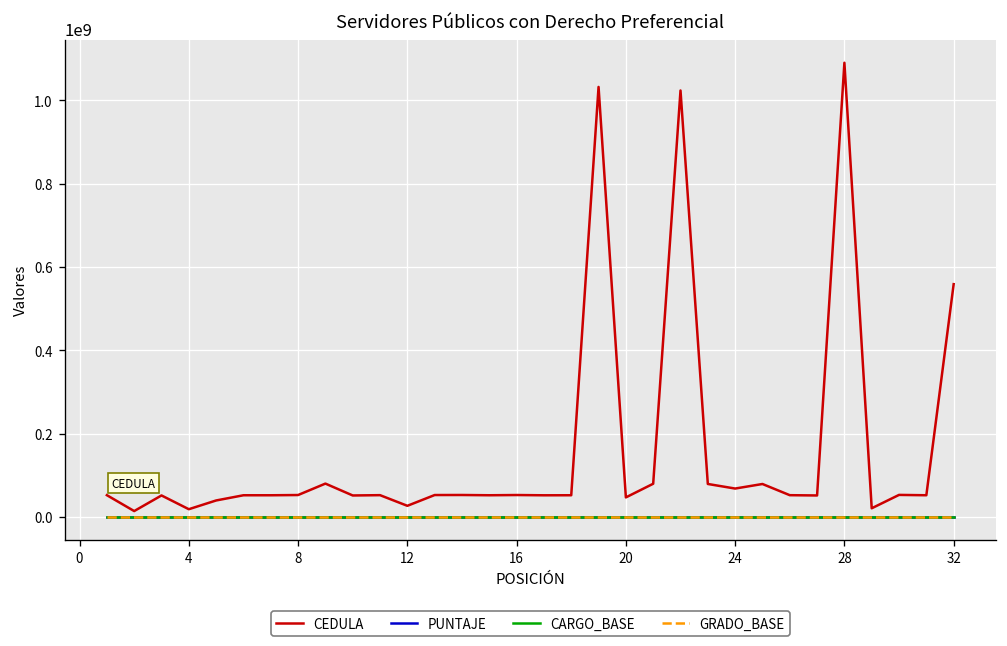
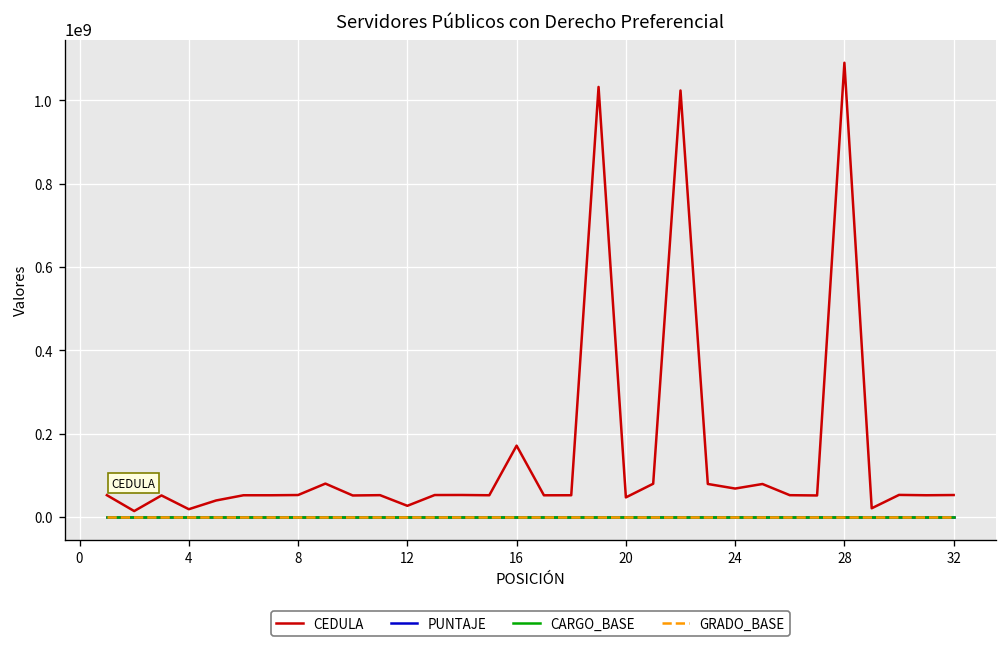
  {
    "CEDULA": {
      "4": 20000000,
      "8": 50000000,
      "12": 30000000,
-     "16": 50000000,
+     "16": 170000000,
      "20": 50000000,
      "24": 70000000,
      "28": 1090000000,
-     "32": 560000000
+     "32": 50000000
    },
    "GRADO_BASE": {
      "4": 0,
      "8": 0,
      "12": 0,
      "16": 0,
      "20": 0,
      "24": 0,
      "28": 0,
      "32": 0
    }
  }
